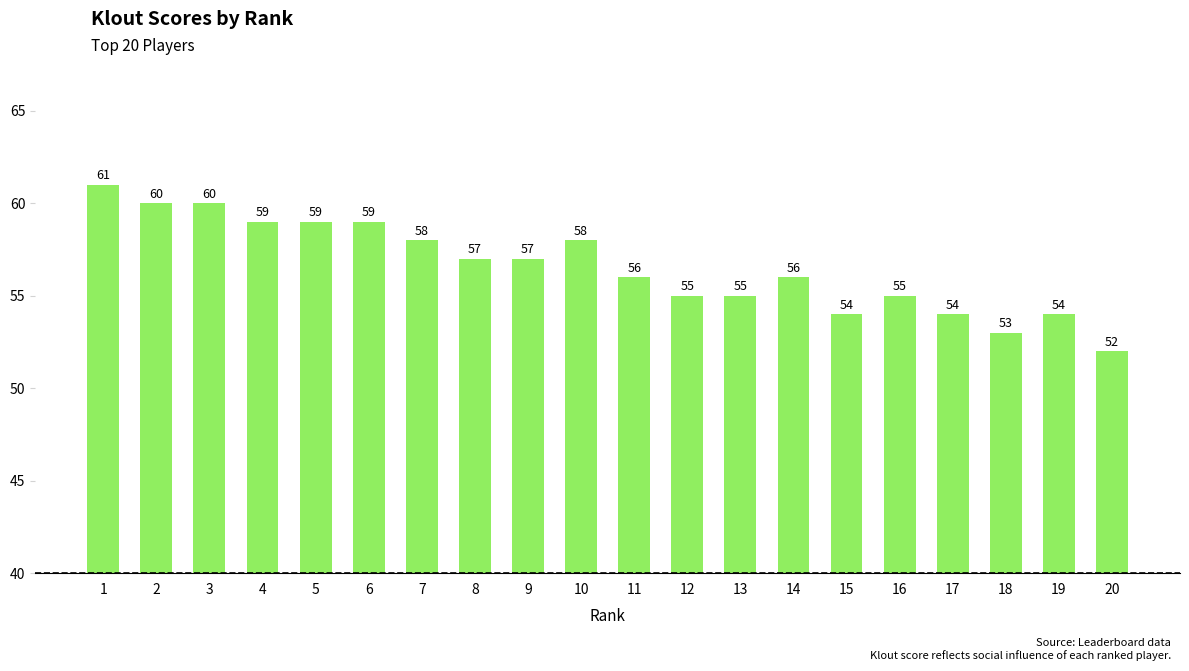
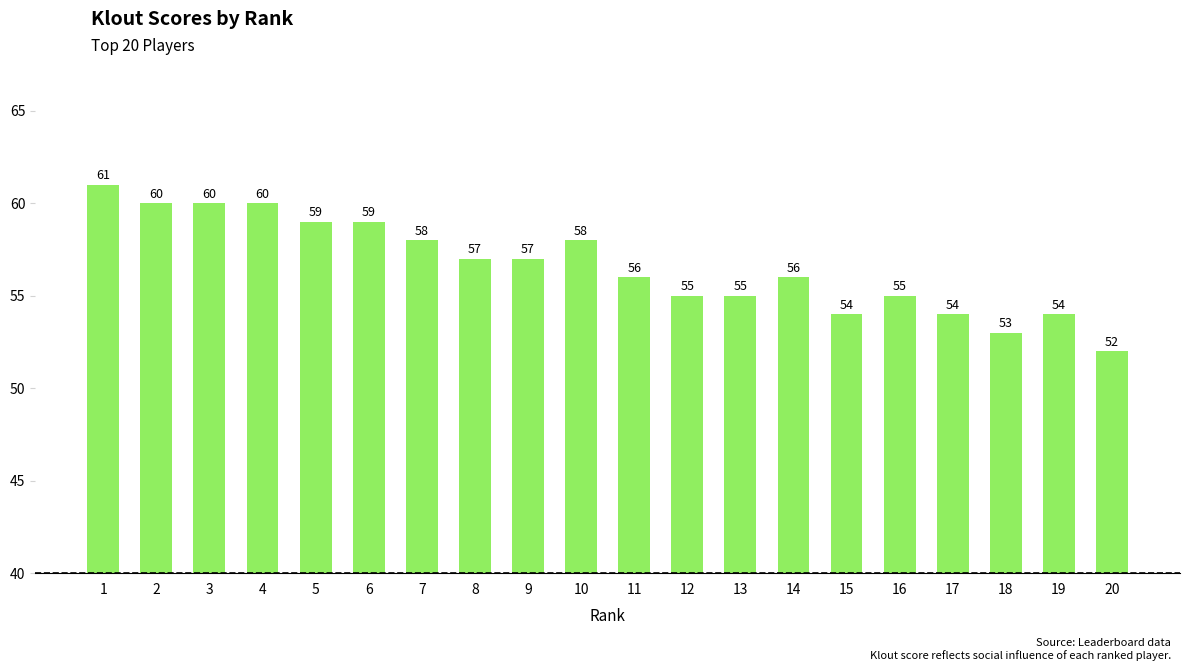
  {
    "1": 61,
    "2": 60,
    "3": 60,
-   "4": 59,
+   "4": 60,
    "5": 59,
    "6": 59,
    "7": 58,
    "8": 57,
    "9": 57,
    "10": 58,
    "11": 56,
    "12": 55,
    "13": 55,
    "14": 56,
    "15": 54,
    "16": 55,
    "17": 54,
    "18": 53,
    "19": 54,
    "20": 52
  }
